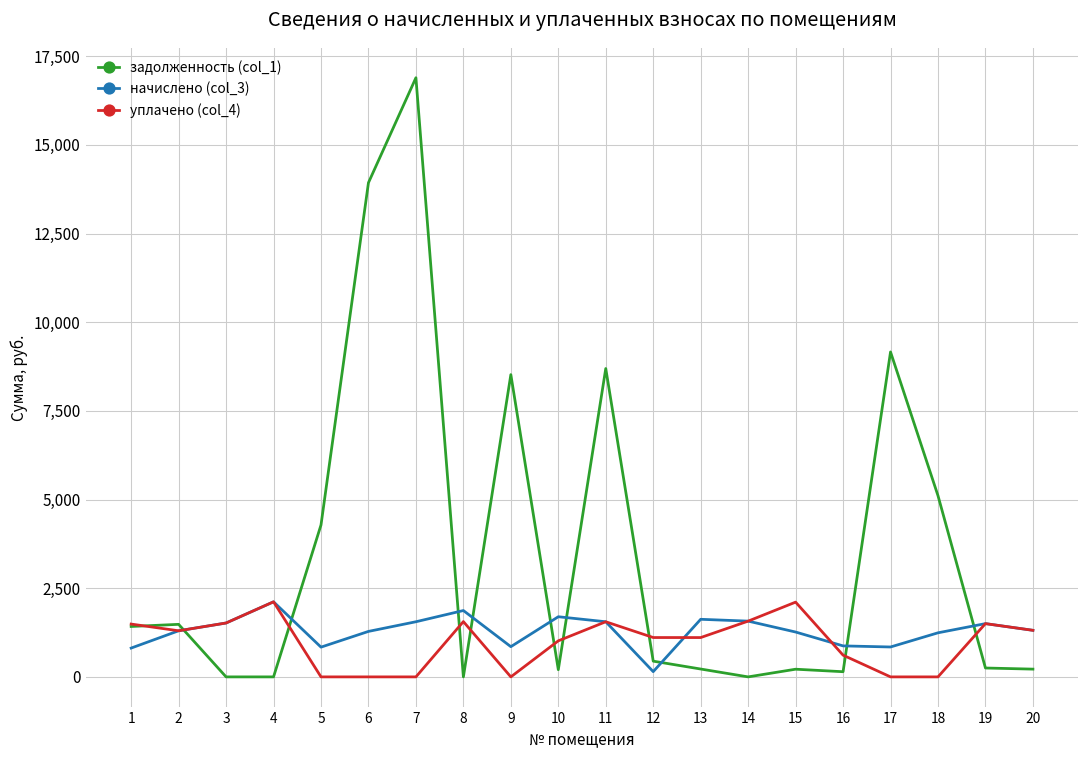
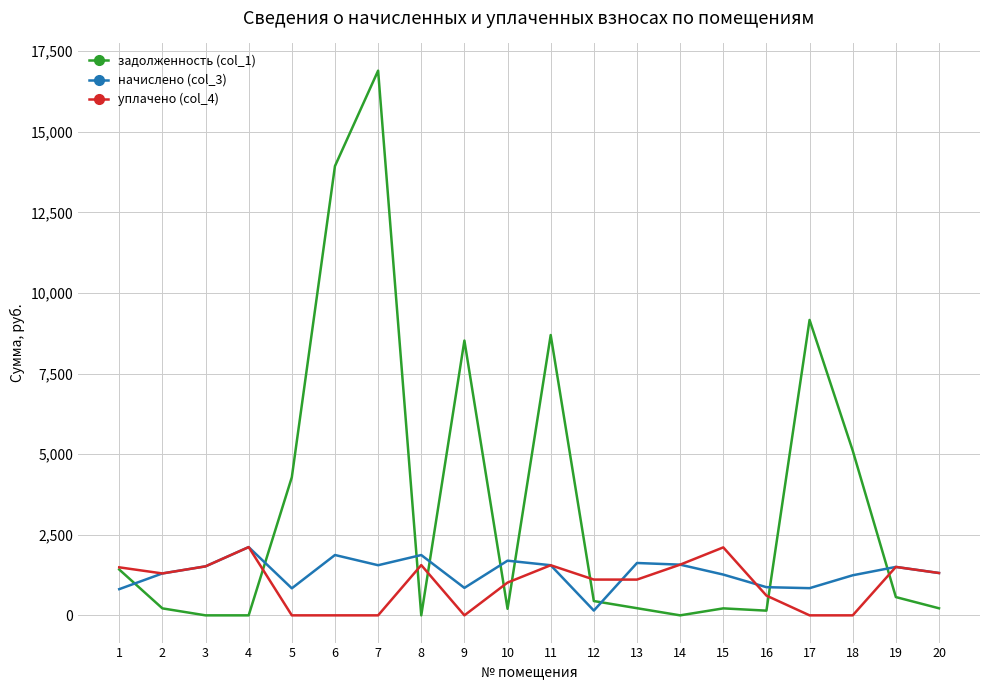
  {
    "задолженность (col_1)": {
-     "2": "1,500",
+     "2": "200",
      "3": "0",
      "4": "0",
      "5": "4,300",
      "6": "13,900",
      "7": "16,900",
      "8": "0",
      "9": "8,500",
      "10": "200",
      "11": "8,700",
      "12": "400",
      "13": "200",
      "14": "0",
      "15": "200",
      "16": "100",
      "17": "9,200",
      "18": "5,100",
-     "19": "300",
+     "19": "600",
      "20": "200"
    },
    "начислено (col_3)": {
      "1": "800",
      "5": "800",
-     "6": "1,300",
+     "6": "1,900",
      "7": "1,600",
      "8": "1,900",
      "9": "900",
      "10": "1,700",
      "12": "100",
      "13": "1,600",
      "15": "1,300",
      "16": "900",
      "17": "800",
      "18": "1,200"
    },
    "уплачено (col_4)": {
      "5": "0",
      "6": "0",
      "7": "0",
      "8": "1,600",
      "9": "0",
      "10": "1,000",
      "12": "1,100",
      "13": "1,100",
      "15": "2,100",
      "16": "600",
      "17": "0",
      "18": "0"
    }
  }
